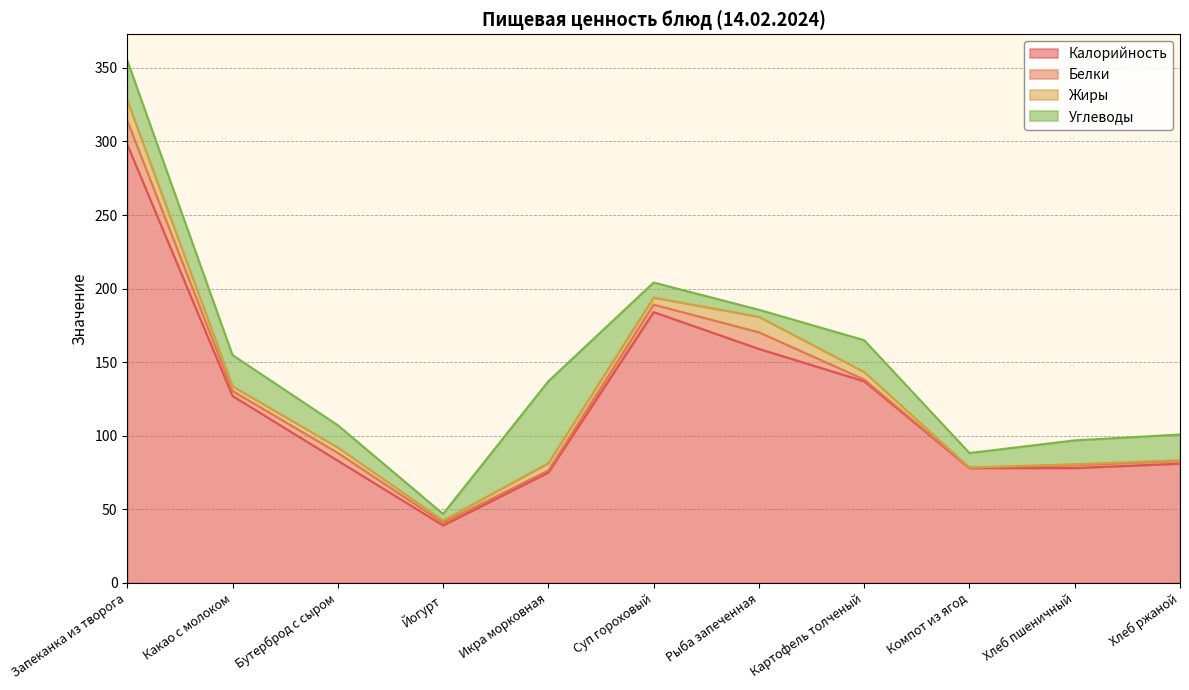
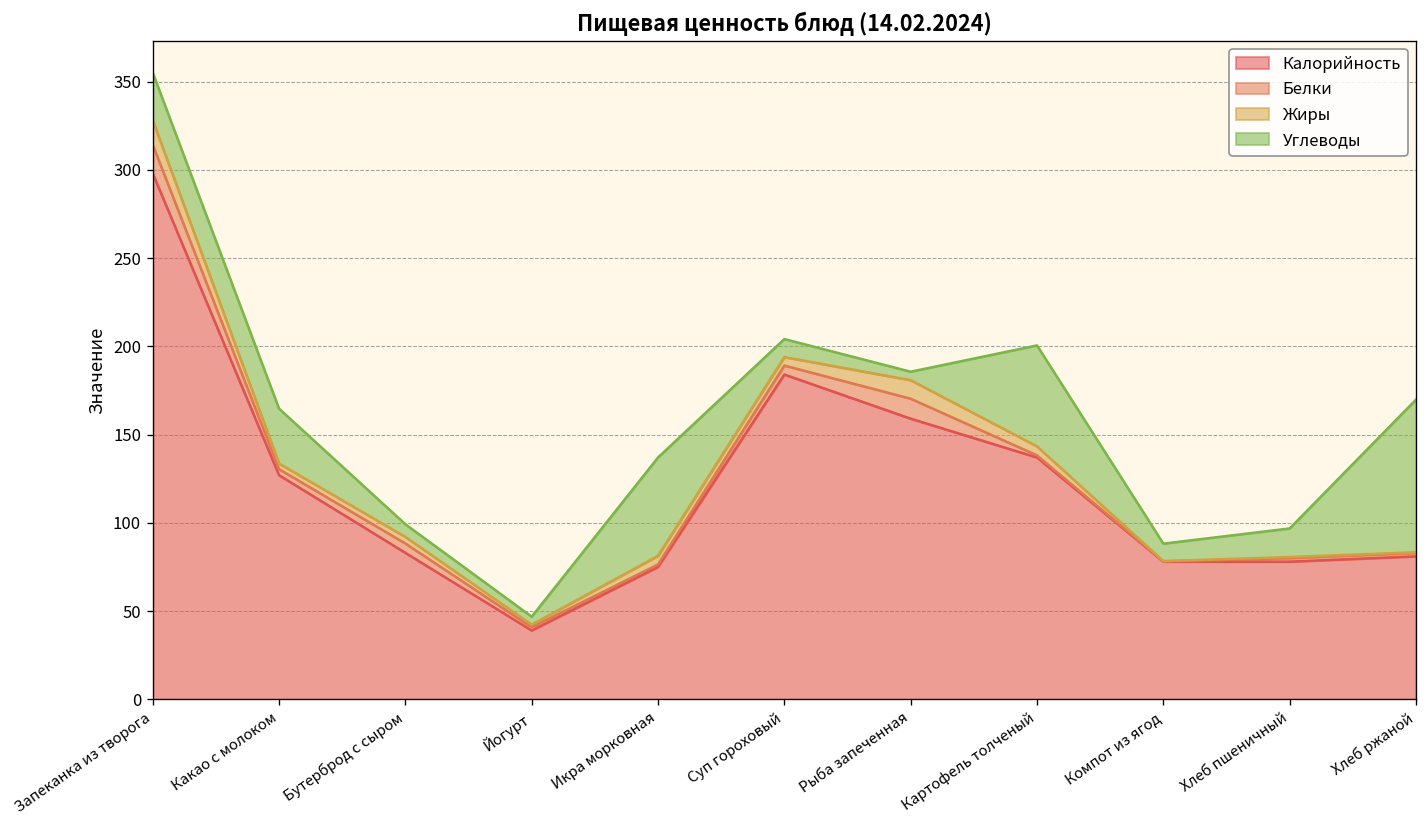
  {
    "Углеводы": {
      "Запеканка из творога": 27,
-     "Какао с молоком": 21,
-     "Бутерброд с сыром": 15,
+     "Какао с молоком": 31,
+     "Бутерброд с сыром": 7,
      "Йогурт": 5,
      "Икра морковная": 56,
      "Суп гороховый": 10,
      "Рыба запеченная": 5,
-     "Картофель толченый": 22,
+     "Картофель толченый": 57,
      "Компот из ягод": 10,
      "Хлеб пшеничный": 16,
-     "Хлеб ржаной": 18
+     "Хлеб ржаной": 87
    }
  }
